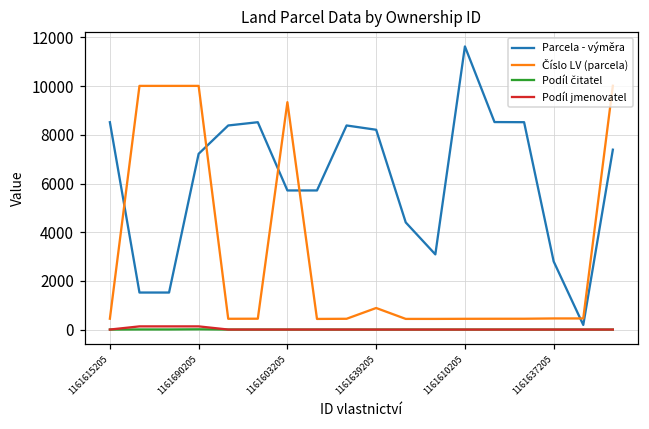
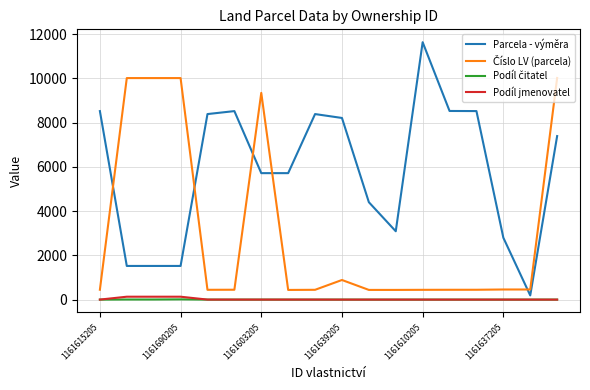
  {
    "Parcela - výměra": {
      "1161615205": 8500,
-     "1161690205": 7200,
+     "1161690205": 1500,
      "1161603205": 5700,
      "1161639205": 8200,
      "1161610205": 11600,
      "1161637205": 2800
    },
    "Číslo LV (parcela)": {
      "1161615205": 400,
      "1161690205": 10000,
      "1161603205": 9300,
      "1161639205": 900,
      "1161610205": 400,
      "1161637205": 500
    },
    "Podíl čitatel": {
      "1161690205": 0
    },
    "Podíl jmenovatel": {
      "1161690205": 100
    }
  }
